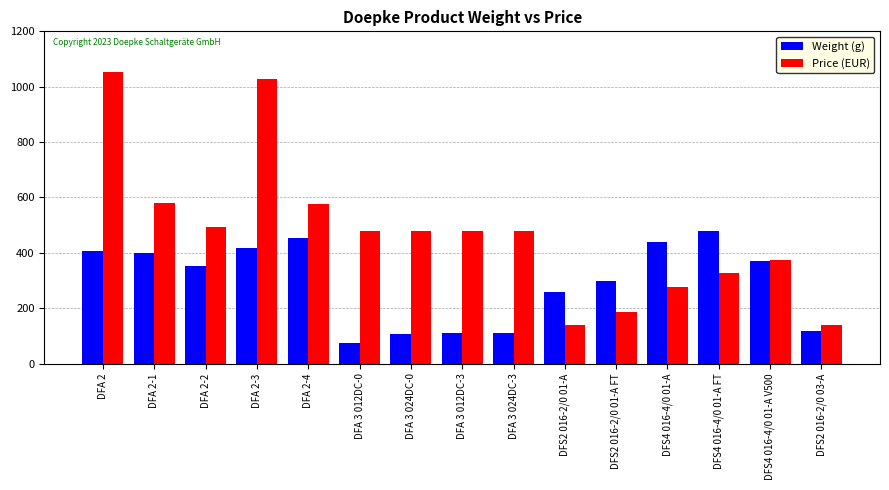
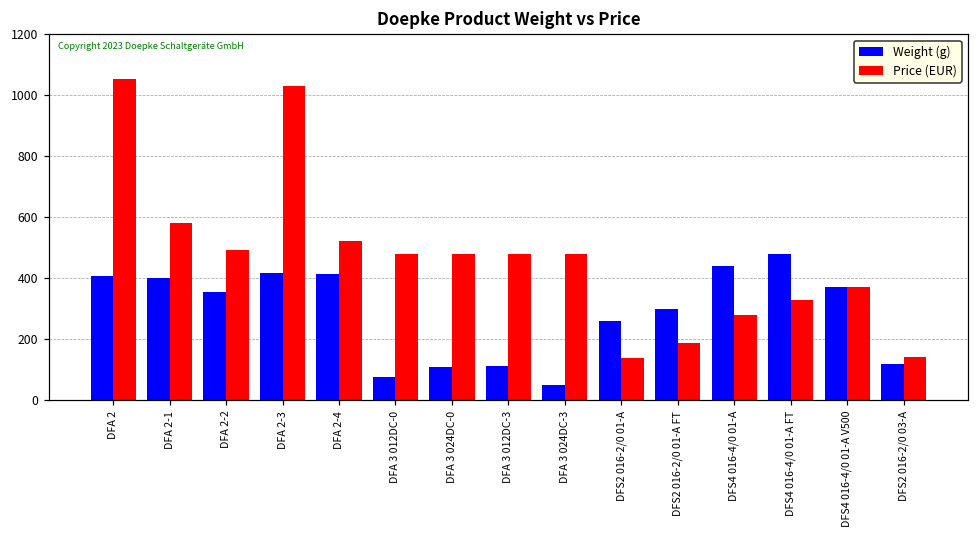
  {
    "Weight (g)": {
      "DFA 2": 410,
      "DFA 2-1": 400,
      "DFA 2-2": 350,
      "DFA 2-3": 420,
-     "DFA 2-4": 450,
+     "DFA 2-4": 410,
      "DFA 3 012DC-0": 80,
      "DFA 3 024DC-0": 110,
      "DFA 3 012DC-3": 110,
-     "DFA 3 024DC-3": 110,
+     "DFA 3 024DC-3": 50,
      "DFS2 016-2/0 01-A": 260,
      "DFS2 016-2/0 01-A FT": 300,
      "DFS4 016-4/0 01-A": 440,
      "DFS4 016-4/0 01-A FT": 480,
      "DFS4 016-4/0 01-A V500": 370,
      "DFS2 016-2/0 03-A": 120
    },
    "Price (EUR)": {
      "DFA 2-1": 580,
      "DFA 2-2": 490,
      "DFA 2-3": 1030,
-     "DFA 2-4": 580,
+     "DFA 2-4": 520,
      "DFA 3 012DC-0": 480,
      "DFA 3 024DC-0": 480,
      "DFA 3 012DC-3": 480,
      "DFA 3 024DC-3": 480,
      "DFS2 016-2/0 01-A": 140,
      "DFS2 016-2/0 01-A FT": 190,
      "DFS4 016-4/0 01-A": 280,
      "DFS4 016-4/0 01-A FT": 330,
      "DFS4 016-4/0 01-A V500": 370,
      "DFS2 016-2/0 03-A": 140
    }
  }
